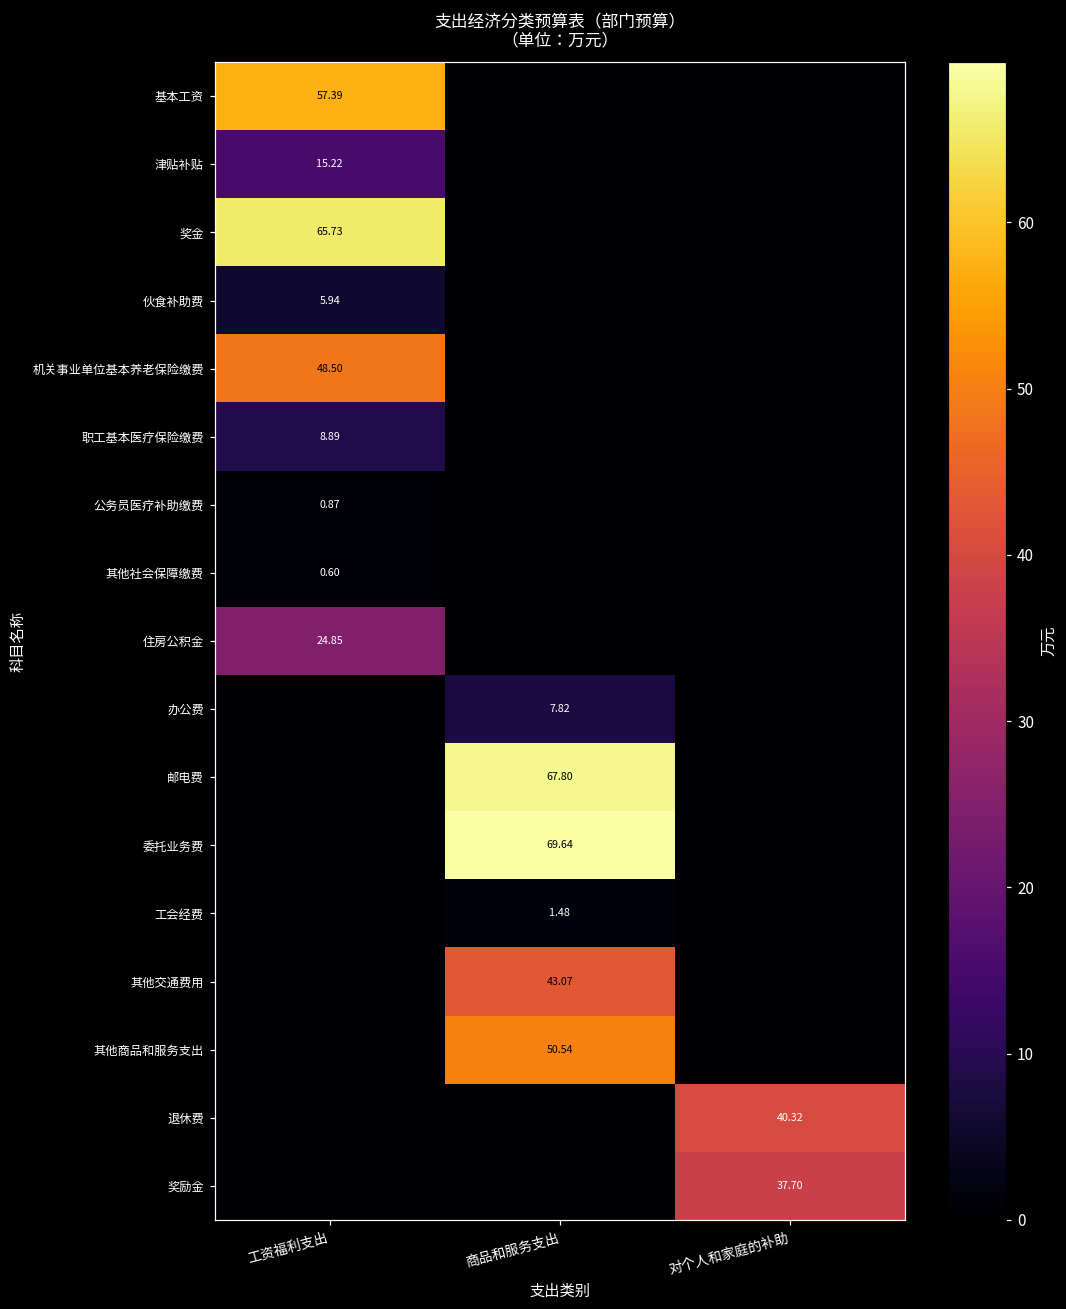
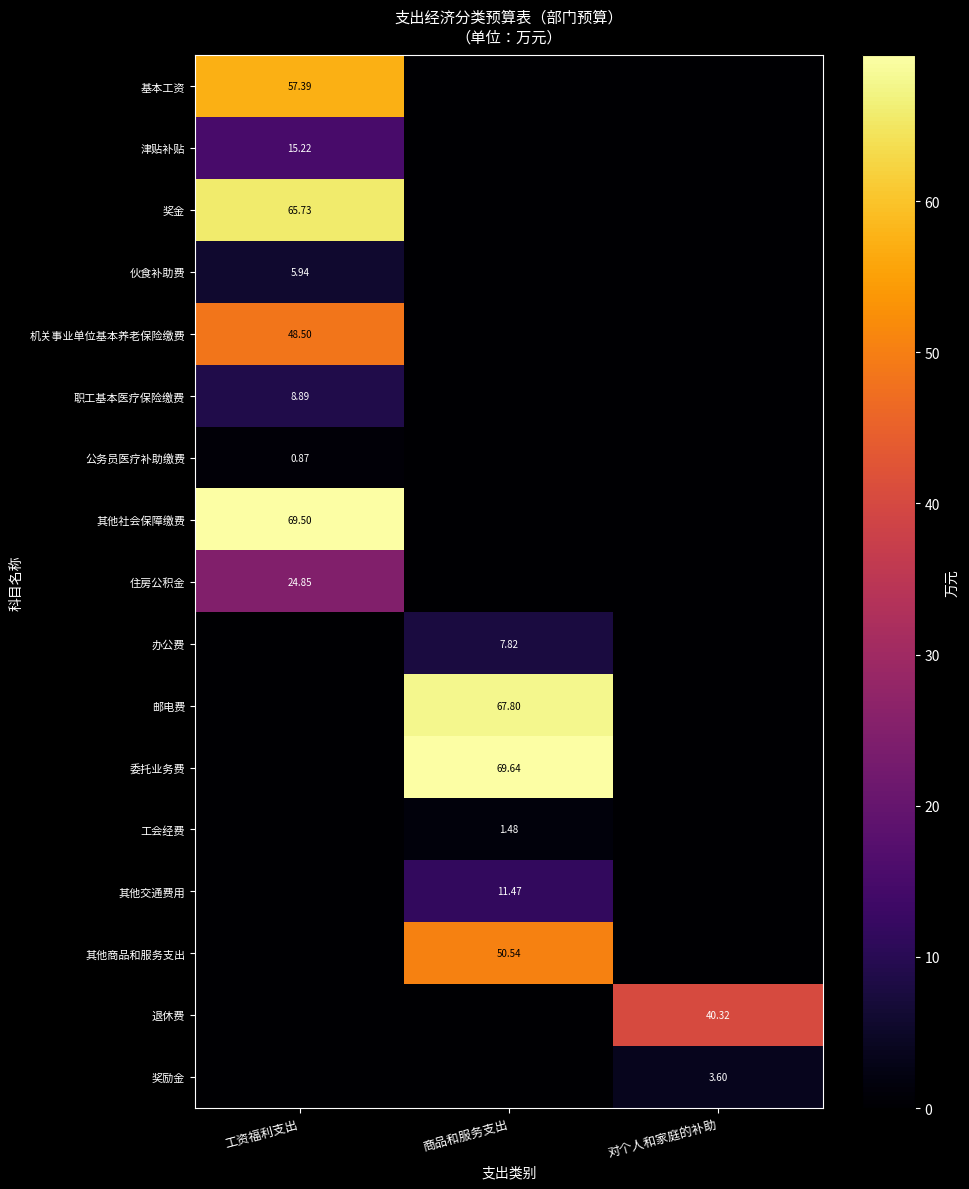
  {
    "基本工资": {
      "工资福利支出": 57.39
    },
    "津贴补贴": {
      "工资福利支出": 15.22
    },
    "奖金": {
      "工资福利支出": 65.73
    },
    "伙食补助费": {
      "工资福利支出": 5.94
    },
    "机关事业单位基本养老保险缴费": {
      "工资福利支出": 48.50
    },
    "职工基本医疗保险缴费": {
      "工资福利支出": 8.89
    },
    "公务员医疗补助缴费": {
      "工资福利支出": 0.87
    },
    "其他社会保障缴费": {
-     "工资福利支出": 0.60
+     "工资福利支出": 69.50
    },
    "住房公积金": {
      "工资福利支出": 24.85
    },
    "办公费": {
      "商品和服务支出": 7.82
    },
    "邮电费": {
      "商品和服务支出": 67.80
    },
    "委托业务费": {
      "商品和服务支出": 69.64
    },
    "工会经费": {
      "商品和服务支出": 1.48
    },
    "其他交通费用": {
-     "商品和服务支出": 43.07
+     "商品和服务支出": 11.47
    },
    "其他商品和服务支出": {
      "商品和服务支出": 50.54
    },
    "退休费": {
      "对个人和家庭的补助": 40.32
    },
    "奖励金": {
-     "对个人和家庭的补助": 37.70
+     "对个人和家庭的补助": 3.60
    }
  }
